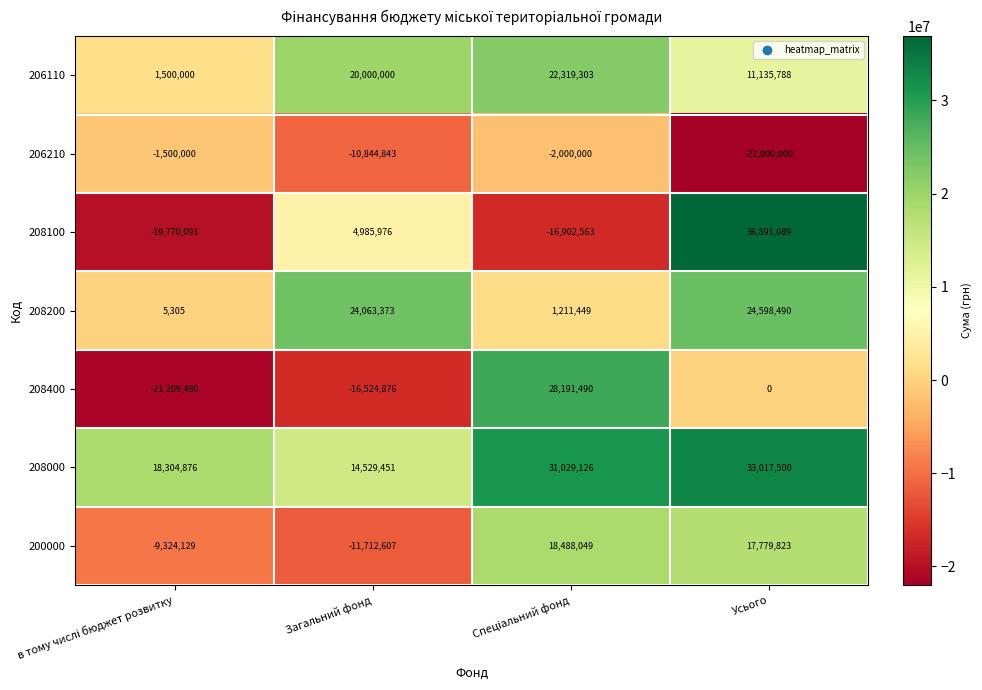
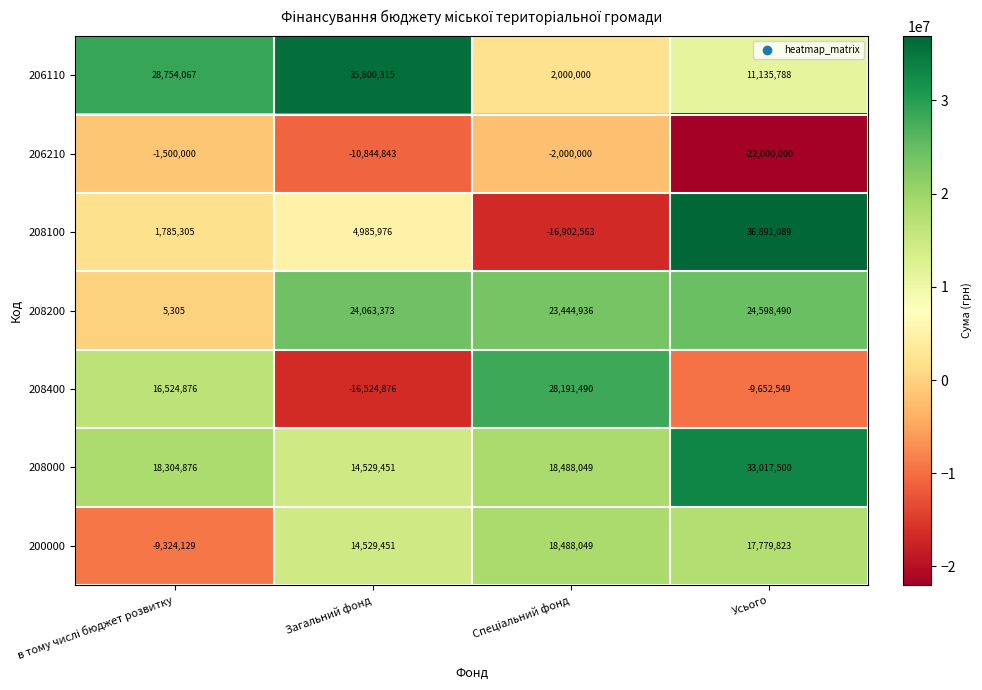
  {
    "206110": {
-     "в тому числі бюджет розвитку": "1,500,000",
-     "Загальний фонд": "20,000,000",
-     "Спеціальний фонд": "22,319,303",
+     "в тому числі бюджет розвитку": "28,754,067",
+     "Загальний фонд": "35,800,315",
+     "Спеціальний фонд": "2,000,000",
      "Усього": "11,135,788"
    },
    "206210": {
      "в тому числі бюджет розвитку": "-1,500,000",
      "Загальний фонд": "-10,844,843",
      "Спеціальний фонд": "-2,000,000",
      "Усього": "-22,000,000"
    },
    "208100": {
-     "в тому числі бюджет розвитку": "-19,770,091",
+     "в тому числі бюджет розвитку": "1,785,305",
      "Загальний фонд": "4,985,976",
      "Спеціальний фонд": "-16,902,563",
      "Усього": "36,891,089"
    },
    "208200": {
      "в тому числі бюджет розвитку": "5,305",
      "Загальний фонд": "24,063,373",
-     "Спеціальний фонд": "1,211,449",
+     "Спеціальний фонд": "23,444,936",
      "Усього": "24,598,490"
    },
    "208400": {
-     "в тому числі бюджет розвитку": "-21,209,480",
+     "в тому числі бюджет розвитку": "16,524,876",
      "Загальний фонд": "-16,524,876",
      "Спеціальний фонд": "28,191,490",
-     "Усього": "0"
+     "Усього": "-9,652,549"
    },
    "208000": {
      "в тому числі бюджет розвитку": "18,304,876",
      "Загальний фонд": "14,529,451",
-     "Спеціальний фонд": "31,029,126",
+     "Спеціальний фонд": "18,488,049",
      "Усього": "33,017,500"
    },
    "200000": {
      "в тому числі бюджет розвитку": "-9,324,129",
-     "Загальний фонд": "-11,712,607",
+     "Загальний фонд": "14,529,451",
      "Спеціальний фонд": "18,488,049",
      "Усього": "17,779,823"
    }
  }
